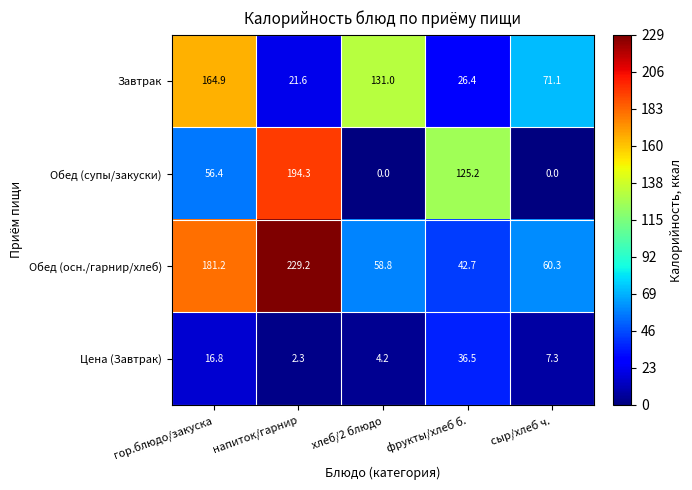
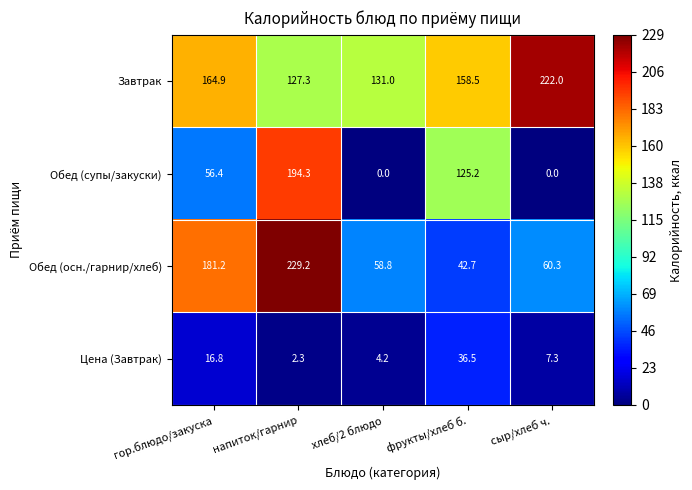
  {
    "Завтрак": {
      "гор.блюдо/закуска": 164.9,
-     "напиток/гарнир": 21.6,
+     "напиток/гарнир": 127.3,
      "хлеб/2 блюдо": 131.0,
-     "фрукты/хлеб б.": 26.4,
-     "сыр/хлеб ч.": 71.1
+     "фрукты/хлеб б.": 158.5,
+     "сыр/хлеб ч.": 222.0
    },
    "Обед (супы/закуски)": {
      "гор.блюдо/закуска": 56.4,
      "напиток/гарнир": 194.3,
      "хлеб/2 блюдо": 0.0,
      "фрукты/хлеб б.": 125.2,
      "сыр/хлеб ч.": 0.0
    },
    "Обед (осн./гарнир/хлеб)": {
      "гор.блюдо/закуска": 181.2,
      "напиток/гарнир": 229.2,
      "хлеб/2 блюдо": 58.8,
      "фрукты/хлеб б.": 42.7,
      "сыр/хлеб ч.": 60.3
    },
    "Цена (Завтрак)": {
      "гор.блюдо/закуска": 16.8,
      "напиток/гарнир": 2.3,
      "хлеб/2 блюдо": 4.2,
      "фрукты/хлеб б.": 36.5,
      "сыр/хлеб ч.": 7.3
    }
  }
